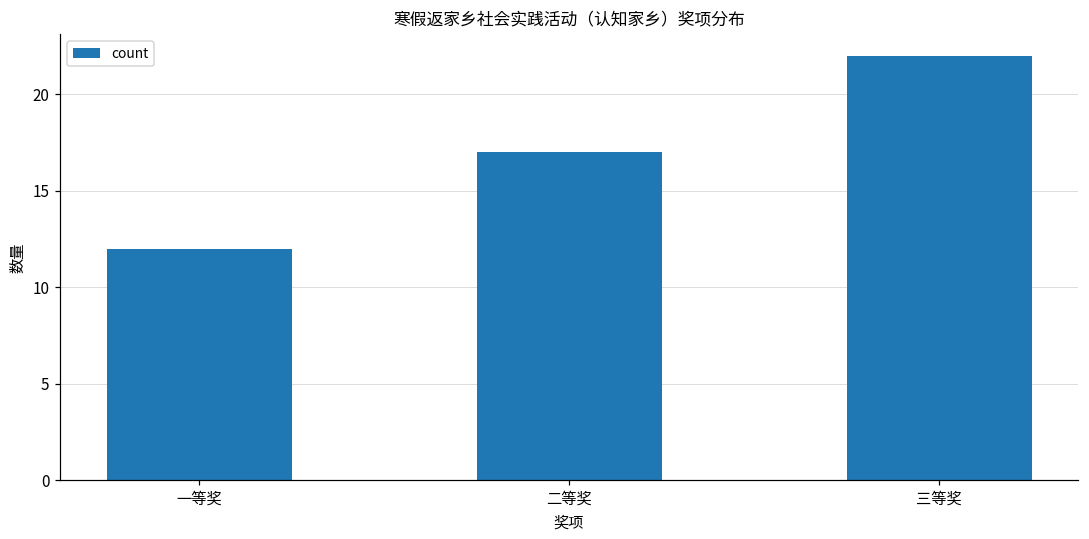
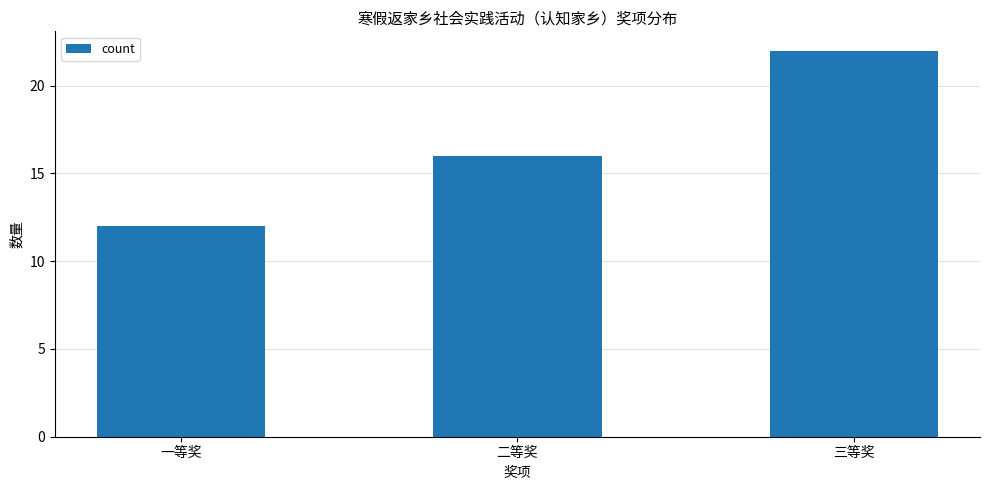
  {
    "一等奖": 12,
-   "二等奖": 17,
+   "二等奖": 16,
    "三等奖": 22
  }
